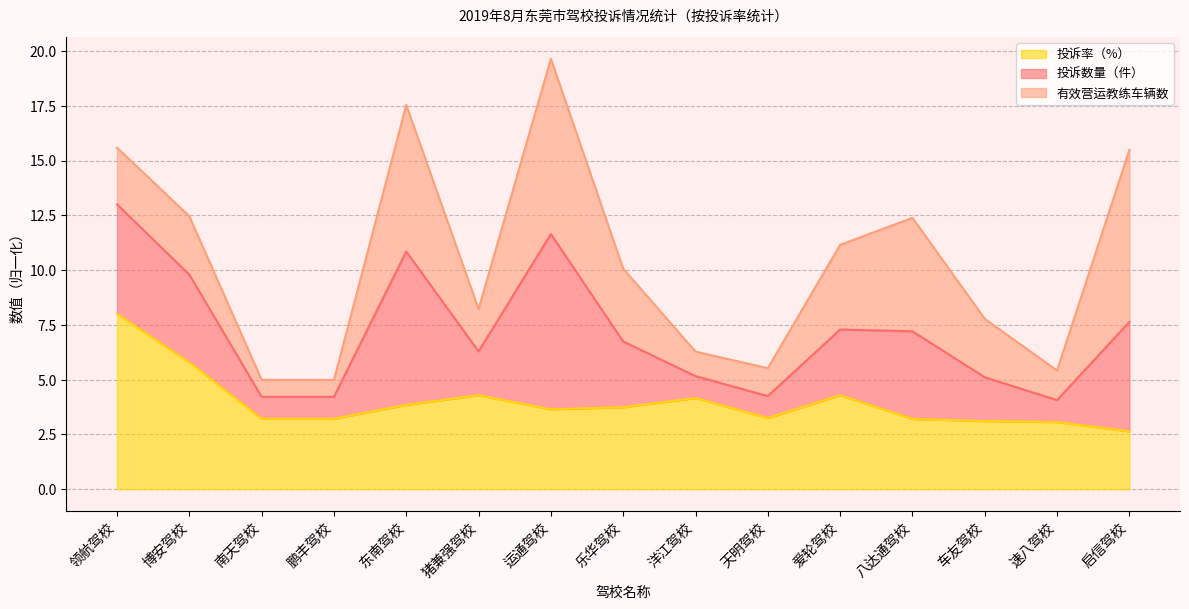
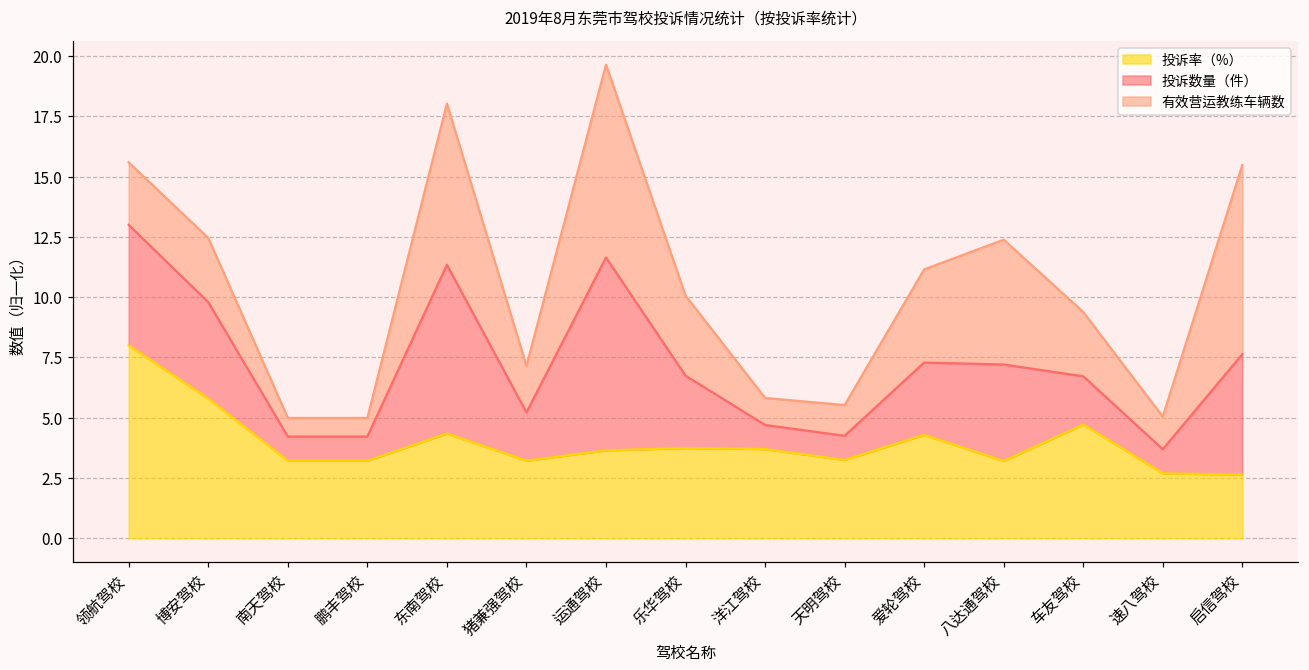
  {
    "投诉率（%）": {
      "领航驾校": 8.0,
      "博安驾校": 5.8,
      "南天驾校": 3.2,
      "鹏丰驾校": 3.2,
-     "东南驾校": 3.8,
-     "猪兼强驾校": 4.3,
+     "东南驾校": 4.3,
+     "猪兼强驾校": 3.2,
      "运通驾校": 3.6,
      "乐华驾校": 3.7,
-     "洋江驾校": 4.2,
+     "洋江驾校": 3.7,
      "天明驾校": 3.2,
      "爱轮驾校": 4.3,
      "八达通驾校": 3.2,
-     "车友驾校": 3.1,
-     "速八驾校": 3.1,
+     "车友驾校": 4.7,
+     "速八驾校": 2.7,
      "启信驾校": 2.6
    }
  }
